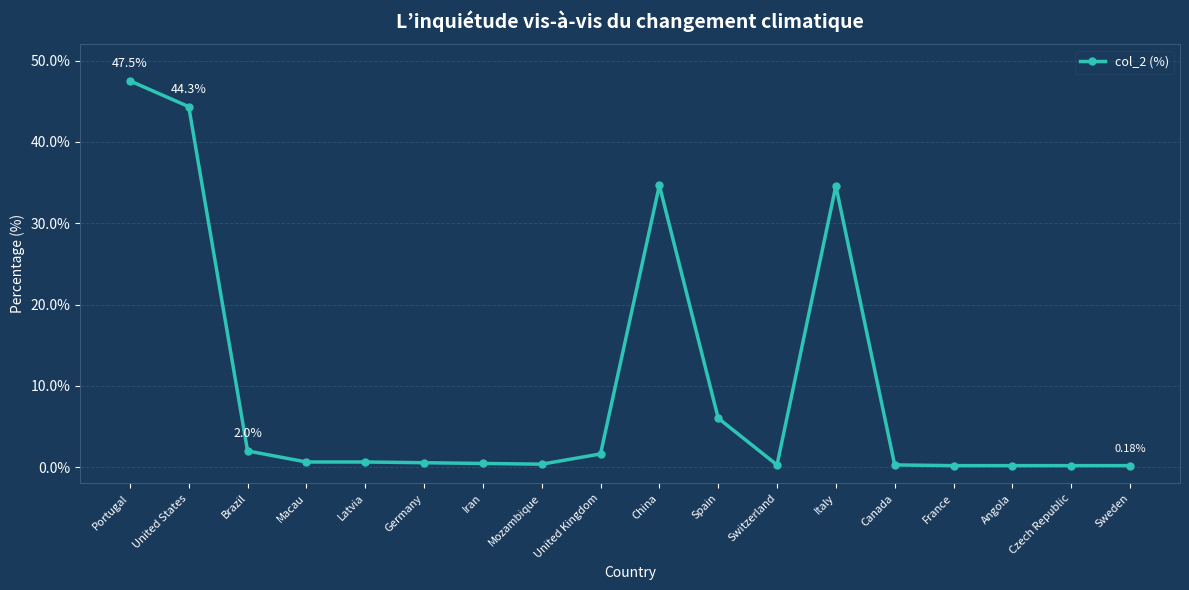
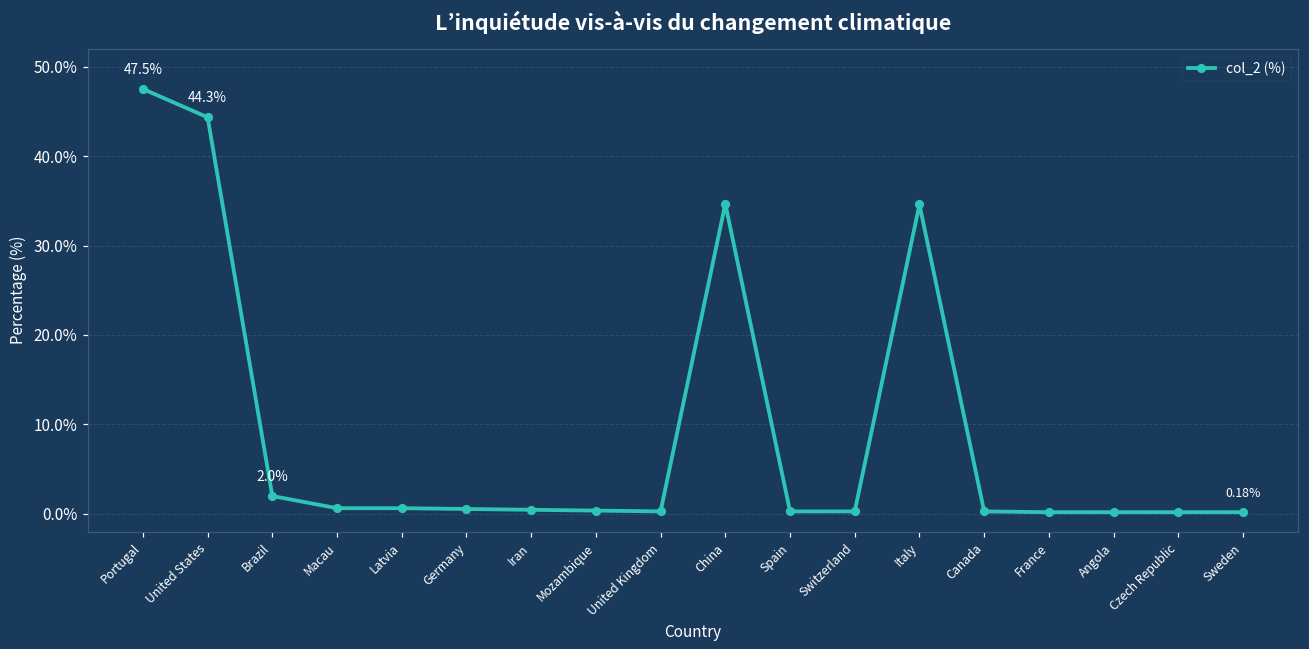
  {
    "Macau": "1%",
    "Latvia": "1%",
    "Germany": "1%",
    "Iran": "0%",
    "Mozambique": "0%",
-   "United Kingdom": "2%",
+   "United Kingdom": "0%",
    "China": "35%",
-   "Spain": "6%",
+   "Spain": "0%",
    "Switzerland": "0%",
    "Italy": "35%",
    "Canada": "0%",
    "France": "0%",
    "Angola": "0%",
    "Czech Republic": "0%"
  }
